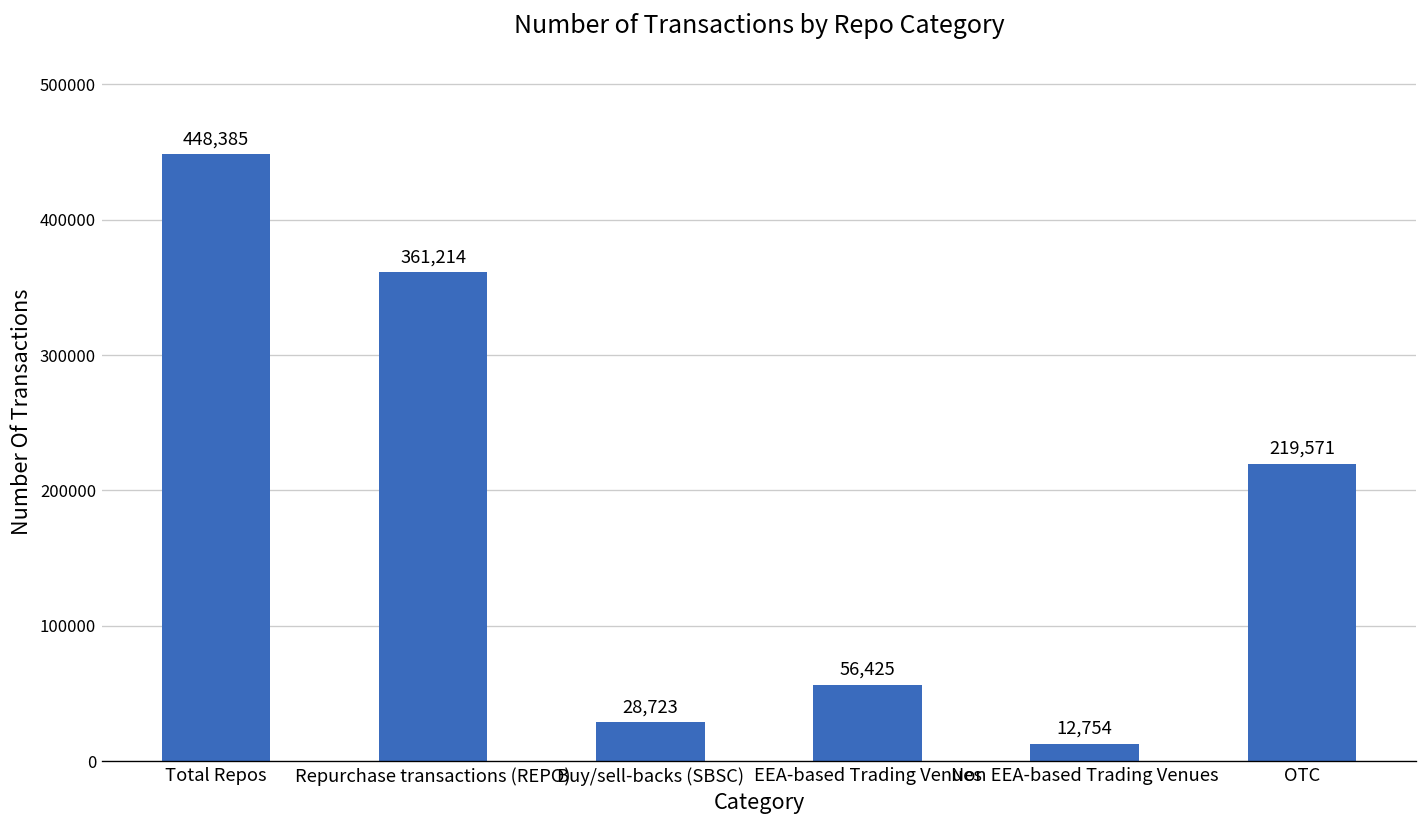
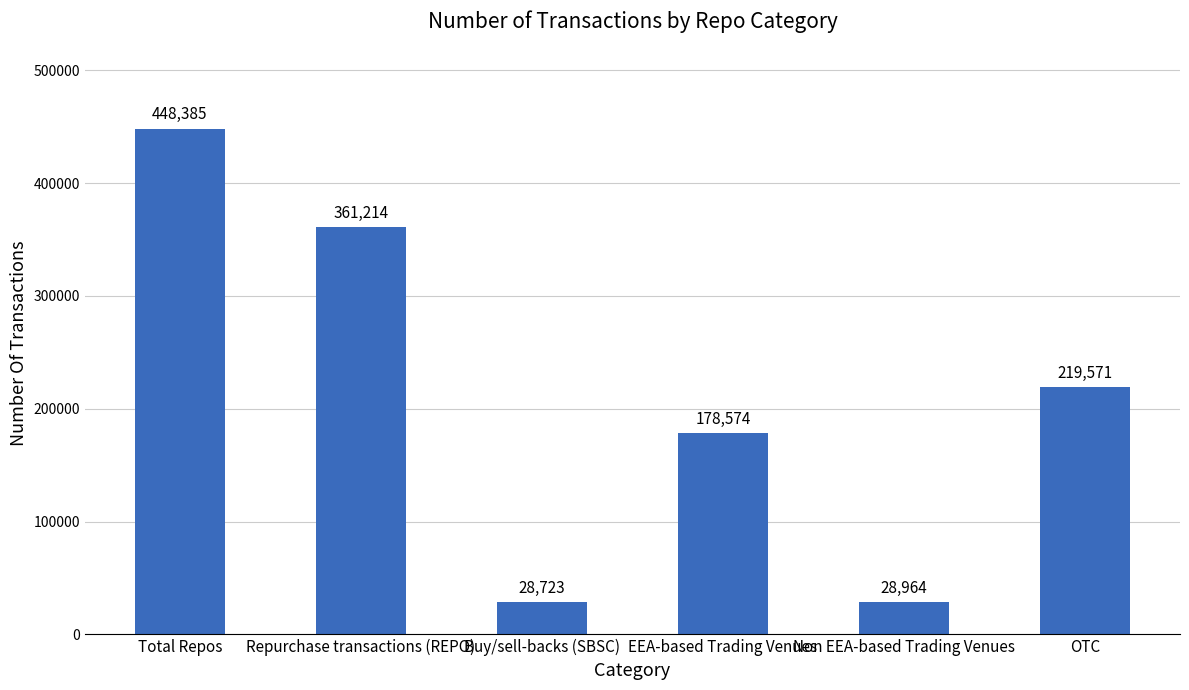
  {
    "Total Repos": "448,385",
    "Repurchase transactions (REPO)": "361,214",
    "Buy/sell-backs (SBSC)": "28,723",
-   "EEA-based Trading Venues": "56,425",
-   "Non EEA-based Trading Venues": "12,754",
+   "EEA-based Trading Venues": "178,574",
+   "Non EEA-based Trading Venues": "28,964",
    "OTC": "219,571"
  }
